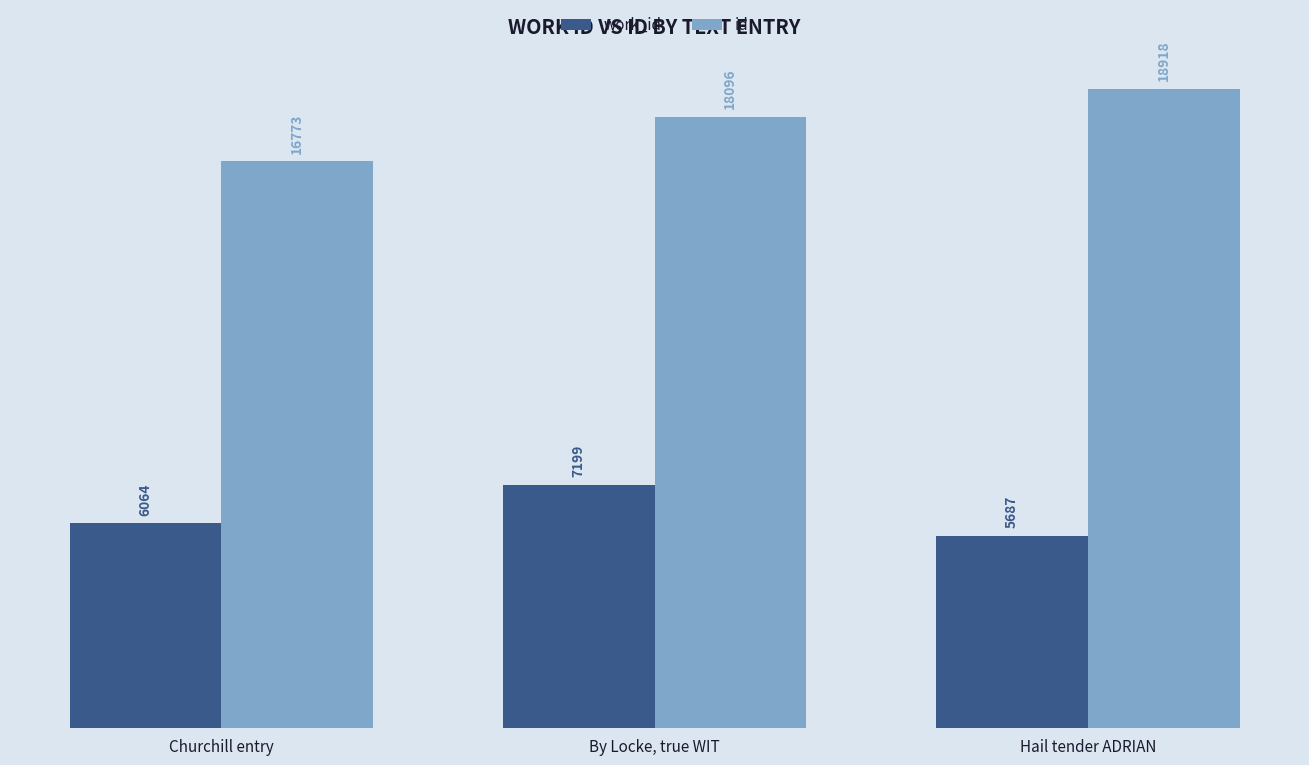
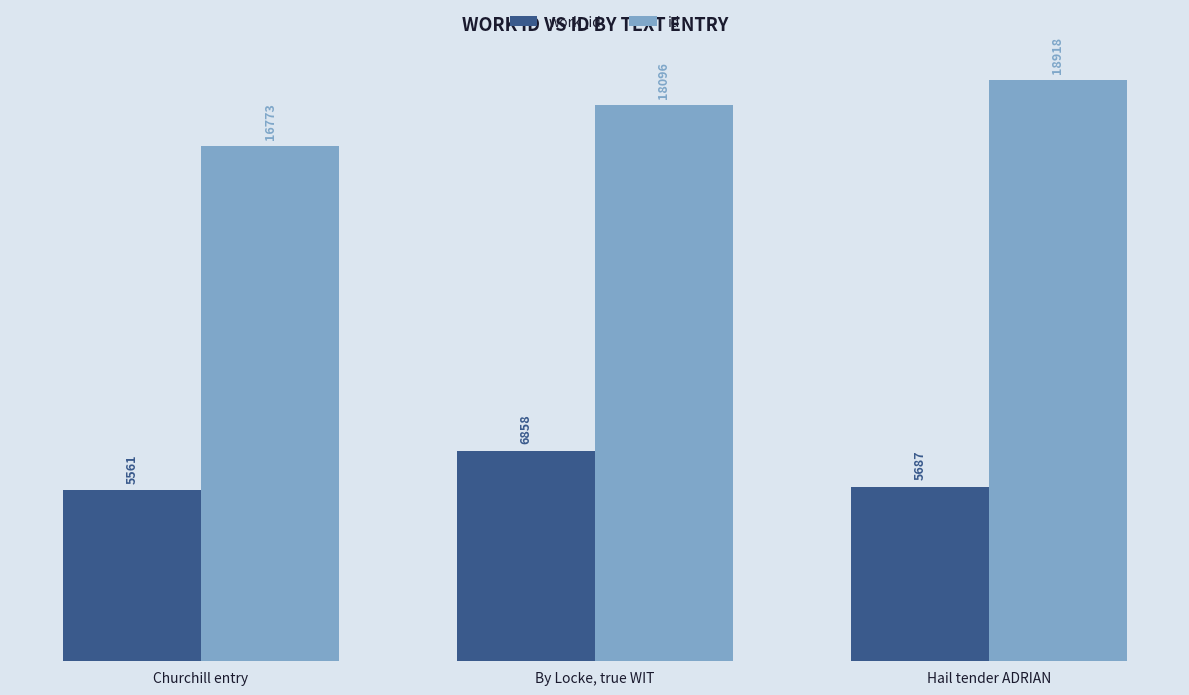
  {
    "work_id": {
-     "Churchill entry": 6064,
-     "By Locke, true WIT": 7199,
+     "Churchill entry": 5561,
+     "By Locke, true WIT": 6858,
      "Hail tender ADRIAN": 5687
    },
    "id": {
      "Churchill entry": 16773,
      "By Locke, true WIT": 18096,
      "Hail tender ADRIAN": 18918
    }
  }
